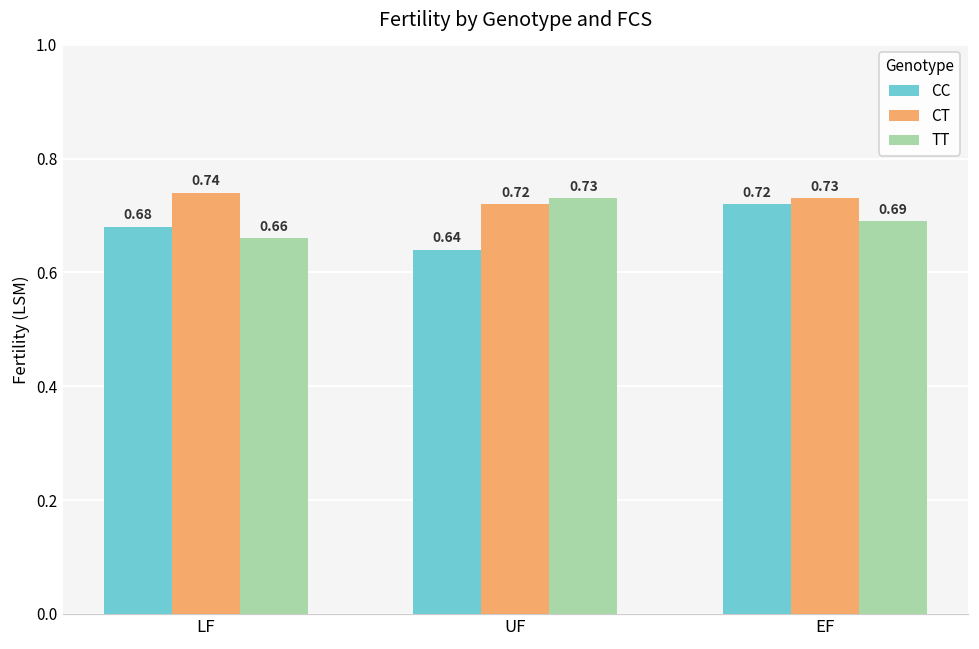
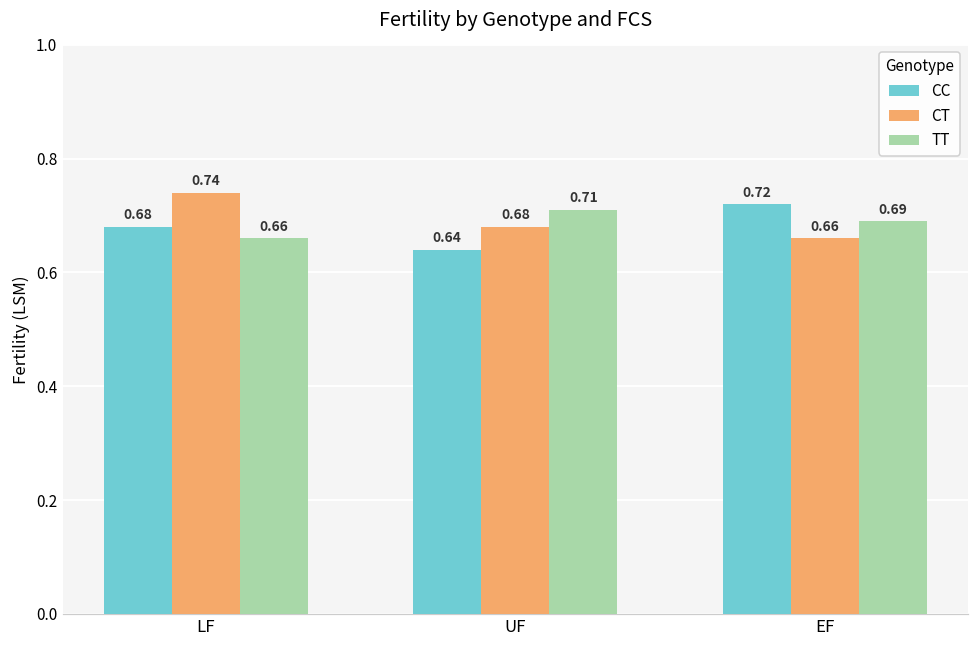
  {
    "CC": {
      "LF": 0.68,
      "UF": 0.64,
      "EF": 0.72
    },
    "CT": {
      "LF": 0.74,
-     "UF": 0.72,
-     "EF": 0.73
+     "UF": 0.68,
+     "EF": 0.66
    },
    "TT": {
      "LF": 0.66,
-     "UF": 0.73,
+     "UF": 0.71,
      "EF": 0.69
    }
  }
